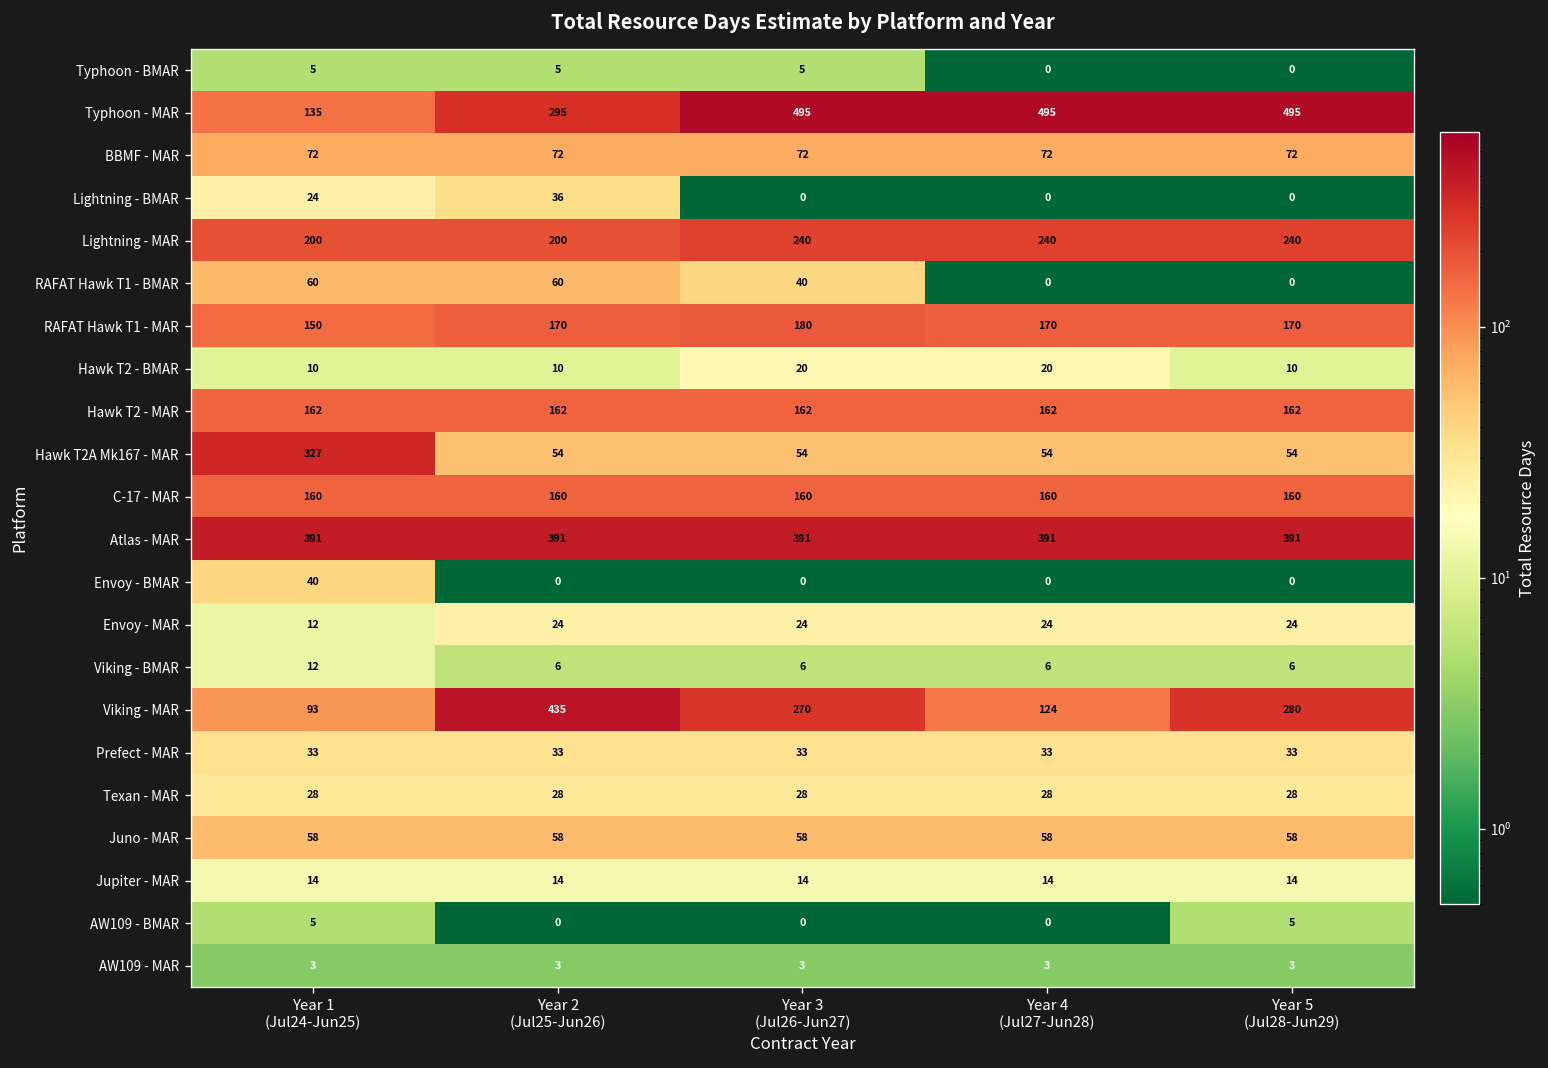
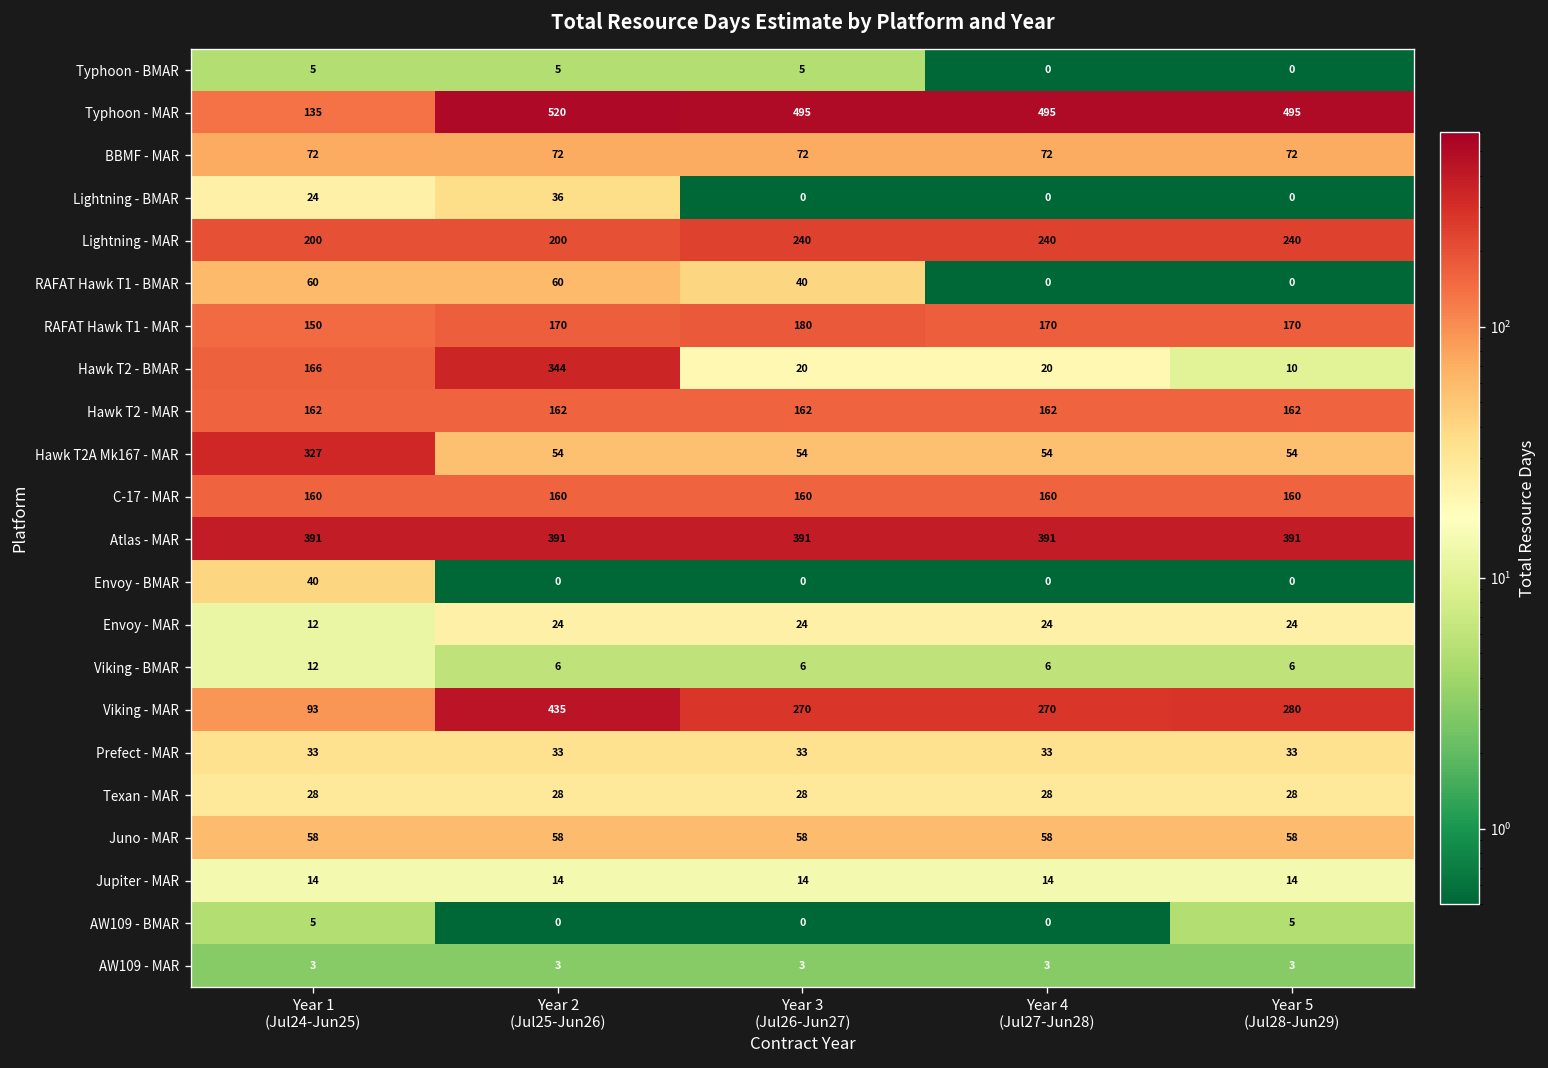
  {
    "Typhoon - BMAR": {
      "Year 1 (Jul24-Jun25)": 5,
      "Year 2 (Jul25-Jun26)": 5,
      "Year 3 (Jul26-Jun27)": 5,
      "Year 4 (Jul27-Jun28)": 0,
      "Year 5 (Jul28-Jun29)": 0
    },
    "Typhoon - MAR": {
      "Year 1 (Jul24-Jun25)": 135,
-     "Year 2 (Jul25-Jun26)": 295,
+     "Year 2 (Jul25-Jun26)": 520,
      "Year 3 (Jul26-Jun27)": 495,
      "Year 4 (Jul27-Jun28)": 495,
      "Year 5 (Jul28-Jun29)": 495
    },
    "BBMF - MAR": {
      "Year 1 (Jul24-Jun25)": 72,
      "Year 2 (Jul25-Jun26)": 72,
      "Year 3 (Jul26-Jun27)": 72,
      "Year 4 (Jul27-Jun28)": 72,
      "Year 5 (Jul28-Jun29)": 72
    },
    "Lightning - BMAR": {
      "Year 1 (Jul24-Jun25)": 24,
      "Year 2 (Jul25-Jun26)": 36,
      "Year 3 (Jul26-Jun27)": 0,
      "Year 4 (Jul27-Jun28)": 0,
      "Year 5 (Jul28-Jun29)": 0
    },
    "Lightning - MAR": {
      "Year 1 (Jul24-Jun25)": 200,
      "Year 2 (Jul25-Jun26)": 200,
      "Year 3 (Jul26-Jun27)": 240,
      "Year 4 (Jul27-Jun28)": 240,
      "Year 5 (Jul28-Jun29)": 240
    },
    "RAFAT Hawk T1 - BMAR": {
      "Year 1 (Jul24-Jun25)": 60,
      "Year 2 (Jul25-Jun26)": 60,
      "Year 3 (Jul26-Jun27)": 40,
      "Year 4 (Jul27-Jun28)": 0,
      "Year 5 (Jul28-Jun29)": 0
    },
    "RAFAT Hawk T1 - MAR": {
      "Year 1 (Jul24-Jun25)": 150,
      "Year 2 (Jul25-Jun26)": 170,
      "Year 3 (Jul26-Jun27)": 180,
      "Year 4 (Jul27-Jun28)": 170,
      "Year 5 (Jul28-Jun29)": 170
    },
    "Hawk T2 - BMAR": {
-     "Year 1 (Jul24-Jun25)": 10,
-     "Year 2 (Jul25-Jun26)": 10,
+     "Year 1 (Jul24-Jun25)": 166,
+     "Year 2 (Jul25-Jun26)": 344,
      "Year 3 (Jul26-Jun27)": 20,
      "Year 4 (Jul27-Jun28)": 20,
      "Year 5 (Jul28-Jun29)": 10
    },
    "Hawk T2 - MAR": {
      "Year 1 (Jul24-Jun25)": 162,
      "Year 2 (Jul25-Jun26)": 162,
      "Year 3 (Jul26-Jun27)": 162,
      "Year 4 (Jul27-Jun28)": 162,
      "Year 5 (Jul28-Jun29)": 162
    },
    "Hawk T2A Mk167 - MAR": {
      "Year 1 (Jul24-Jun25)": 327,
      "Year 2 (Jul25-Jun26)": 54,
      "Year 3 (Jul26-Jun27)": 54,
      "Year 4 (Jul27-Jun28)": 54,
      "Year 5 (Jul28-Jun29)": 54
    },
    "C-17 - MAR": {
      "Year 1 (Jul24-Jun25)": 160,
      "Year 2 (Jul25-Jun26)": 160,
      "Year 3 (Jul26-Jun27)": 160,
      "Year 4 (Jul27-Jun28)": 160,
      "Year 5 (Jul28-Jun29)": 160
    },
    "Atlas - MAR": {
      "Year 1 (Jul24-Jun25)": 391,
      "Year 2 (Jul25-Jun26)": 391,
      "Year 3 (Jul26-Jun27)": 391,
      "Year 4 (Jul27-Jun28)": 391,
      "Year 5 (Jul28-Jun29)": 391
    },
    "Envoy - BMAR": {
      "Year 1 (Jul24-Jun25)": 40,
      "Year 2 (Jul25-Jun26)": 0,
      "Year 3 (Jul26-Jun27)": 0,
      "Year 4 (Jul27-Jun28)": 0,
      "Year 5 (Jul28-Jun29)": 0
    },
    "Envoy - MAR": {
      "Year 1 (Jul24-Jun25)": 12,
      "Year 2 (Jul25-Jun26)": 24,
      "Year 3 (Jul26-Jun27)": 24,
      "Year 4 (Jul27-Jun28)": 24,
      "Year 5 (Jul28-Jun29)": 24
    },
    "Viking - BMAR": {
      "Year 1 (Jul24-Jun25)": 12,
      "Year 2 (Jul25-Jun26)": 6,
      "Year 3 (Jul26-Jun27)": 6,
      "Year 4 (Jul27-Jun28)": 6,
      "Year 5 (Jul28-Jun29)": 6
    },
    "Viking - MAR": {
      "Year 1 (Jul24-Jun25)": 93,
      "Year 2 (Jul25-Jun26)": 435,
      "Year 3 (Jul26-Jun27)": 270,
-     "Year 4 (Jul27-Jun28)": 124,
+     "Year 4 (Jul27-Jun28)": 270,
      "Year 5 (Jul28-Jun29)": 280
    },
    "Prefect - MAR": {
      "Year 1 (Jul24-Jun25)": 33,
      "Year 2 (Jul25-Jun26)": 33,
      "Year 3 (Jul26-Jun27)": 33,
      "Year 4 (Jul27-Jun28)": 33,
      "Year 5 (Jul28-Jun29)": 33
    },
    "Texan - MAR": {
      "Year 1 (Jul24-Jun25)": 28,
      "Year 2 (Jul25-Jun26)": 28,
      "Year 3 (Jul26-Jun27)": 28,
      "Year 4 (Jul27-Jun28)": 28,
      "Year 5 (Jul28-Jun29)": 28
    },
    "Juno - MAR": {
      "Year 1 (Jul24-Jun25)": 58,
      "Year 2 (Jul25-Jun26)": 58,
      "Year 3 (Jul26-Jun27)": 58,
      "Year 4 (Jul27-Jun28)": 58,
      "Year 5 (Jul28-Jun29)": 58
    },
    "Jupiter - MAR": {
      "Year 1 (Jul24-Jun25)": 14,
      "Year 2 (Jul25-Jun26)": 14,
      "Year 3 (Jul26-Jun27)": 14,
      "Year 4 (Jul27-Jun28)": 14,
      "Year 5 (Jul28-Jun29)": 14
    },
    "AW109 - BMAR": {
      "Year 1 (Jul24-Jun25)": 5,
      "Year 2 (Jul25-Jun26)": 0,
      "Year 3 (Jul26-Jun27)": 0,
      "Year 4 (Jul27-Jun28)": 0,
      "Year 5 (Jul28-Jun29)": 5
    },
    "AW109 - MAR": {
      "Year 1 (Jul24-Jun25)": 3,
      "Year 2 (Jul25-Jun26)": 3,
      "Year 3 (Jul26-Jun27)": 3,
      "Year 4 (Jul27-Jun28)": 3,
      "Year 5 (Jul28-Jun29)": 3
    }
  }
